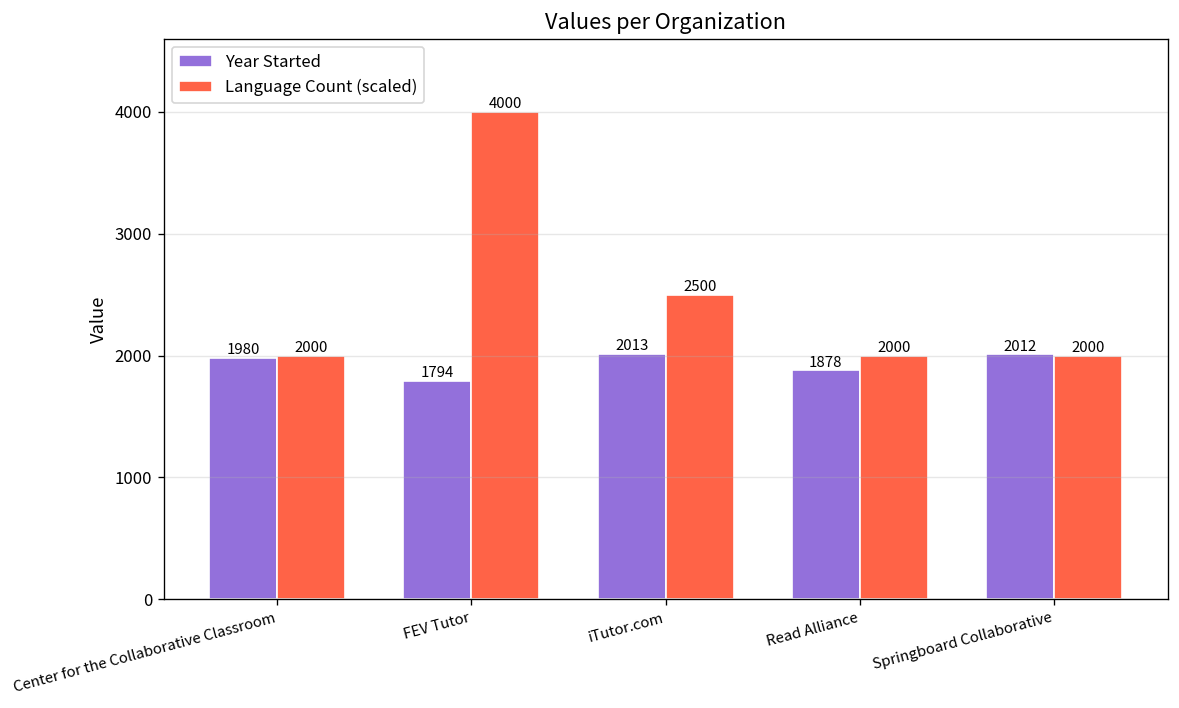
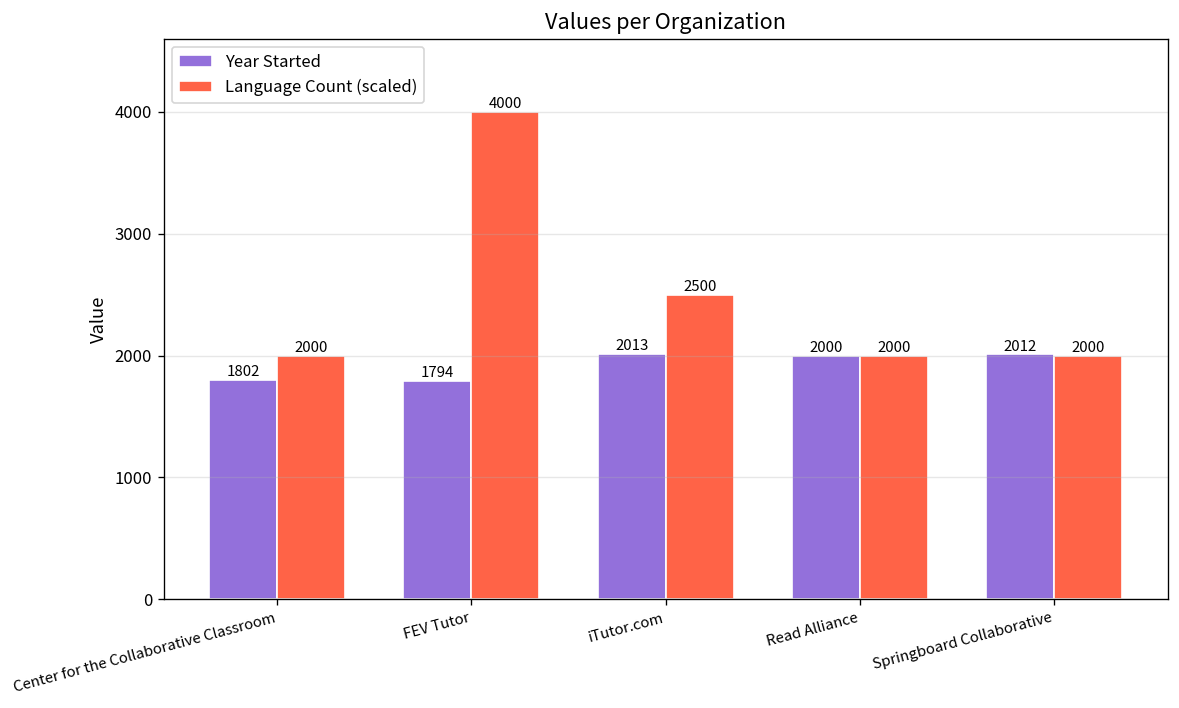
  {
    "Year Started": {
-     "Center for the Collaborative Classroom": 1980,
+     "Center for the Collaborative Classroom": 1802,
      "FEV Tutor": 1794,
      "iTutor.com": 2013,
-     "Read Alliance": 1878,
+     "Read Alliance": 2000,
      "Springboard Collaborative": 2012
    },
    "Language Count (scaled)": {
      "Center for the Collaborative Classroom": 2000,
      "FEV Tutor": 4000,
      "iTutor.com": 2500,
      "Read Alliance": 2000,
      "Springboard Collaborative": 2000
    }
  }
